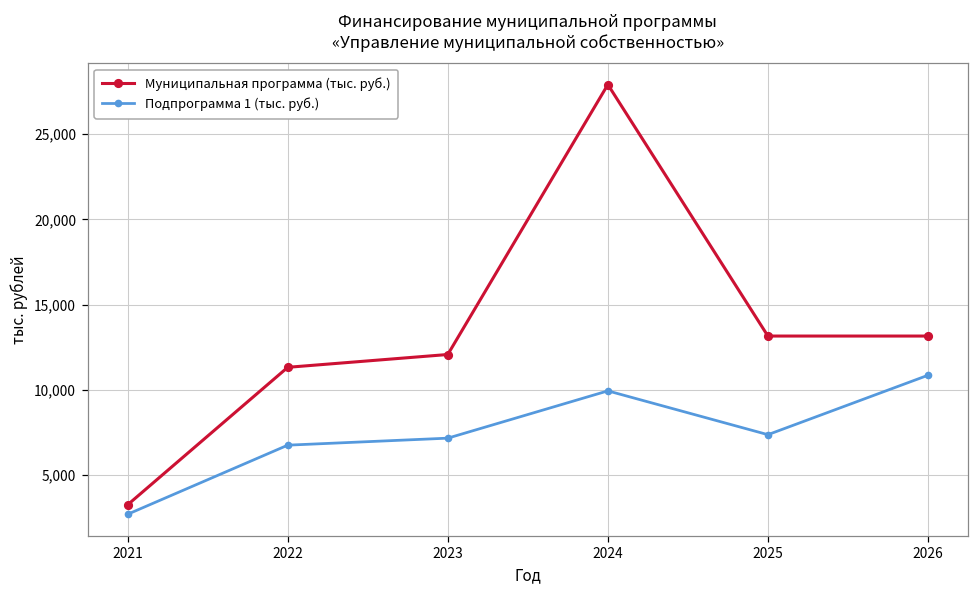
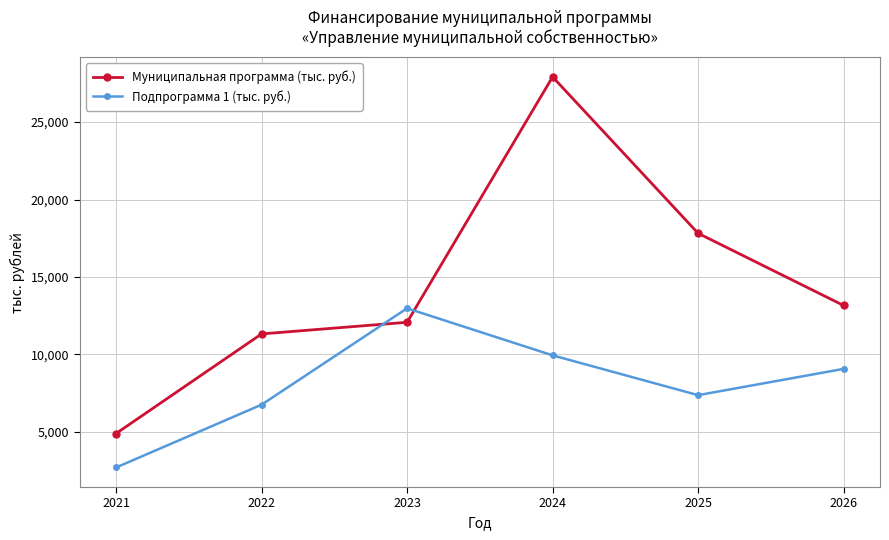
  {
    "Муниципальная программа (тыс. руб.)": {
-     "2021": "3,300",
+     "2021": "4,900",
      "2022": "11,300",
      "2023": "12,100",
      "2024": "27,900",
-     "2025": "13,200",
+     "2025": "17,800",
      "2026": "13,200"
    },
    "Подпрограмма 1 (тыс. руб.)": {
      "2021": "2,700",
      "2022": "6,800",
-     "2023": "7,200",
+     "2023": "13,000",
      "2024": "9,900",
      "2025": "7,400",
-     "2026": "10,900"
+     "2026": "9,100"
    }
  }
